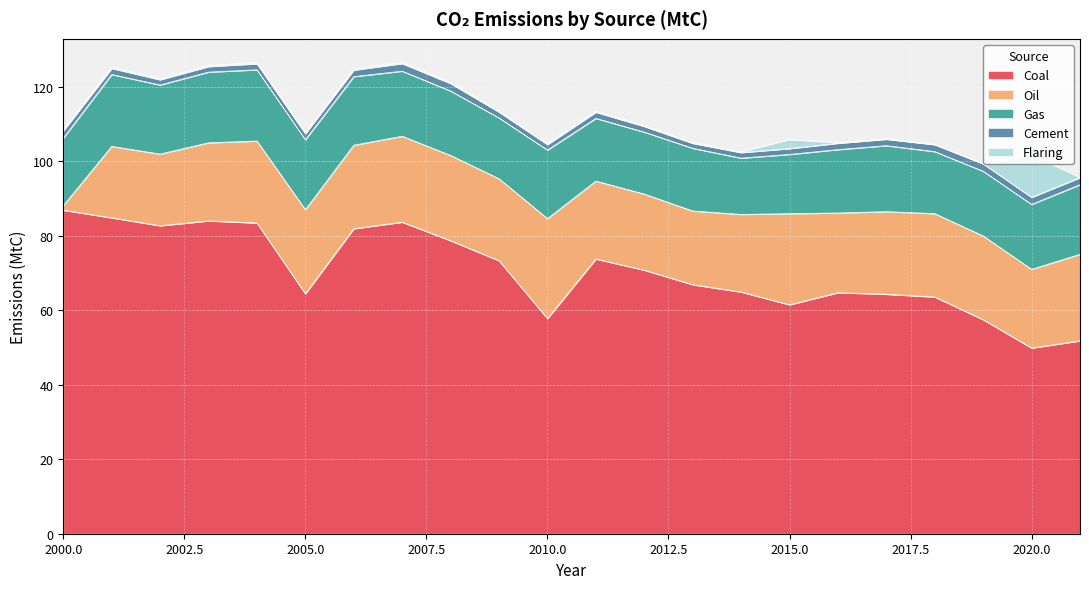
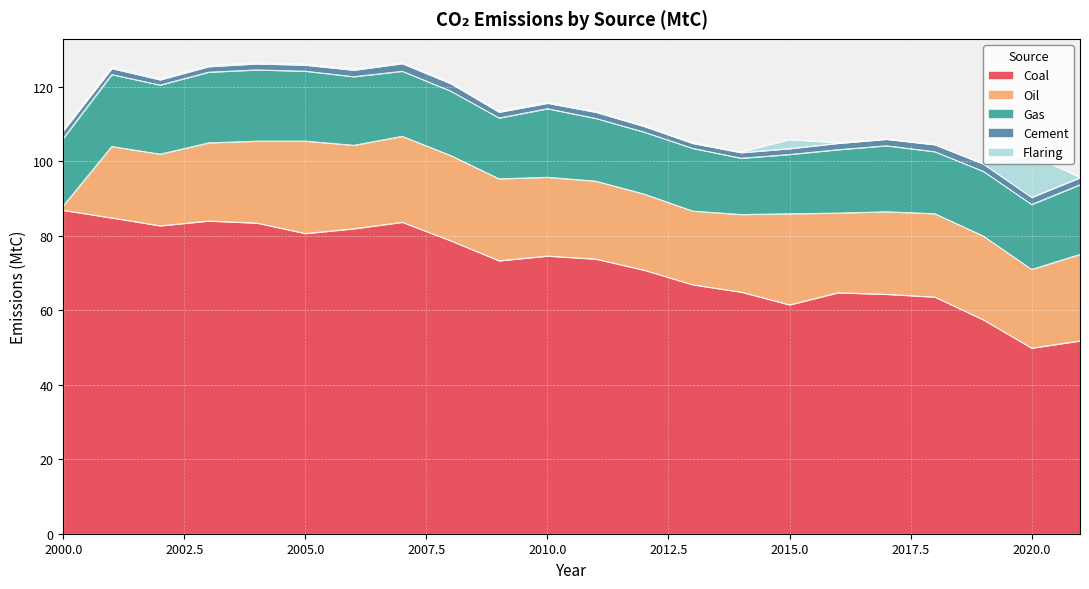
  {
    "Coal": {
      "2000.0": 87,
-     "2005.0": 64,
-     "2010.0": 58,
+     "2005.0": 81,
+     "2010.0": 75,
      "2015.0": 61,
      "2020.0": 50
    },
    "Oil": {
      "2000.0": 1,
-     "2005.0": 23,
-     "2010.0": 27,
+     "2005.0": 25,
+     "2010.0": 21,
      "2015.0": 24,
      "2020.0": 21
    },
    "Flaring": {
      "2015.0": 2
    }
  }
